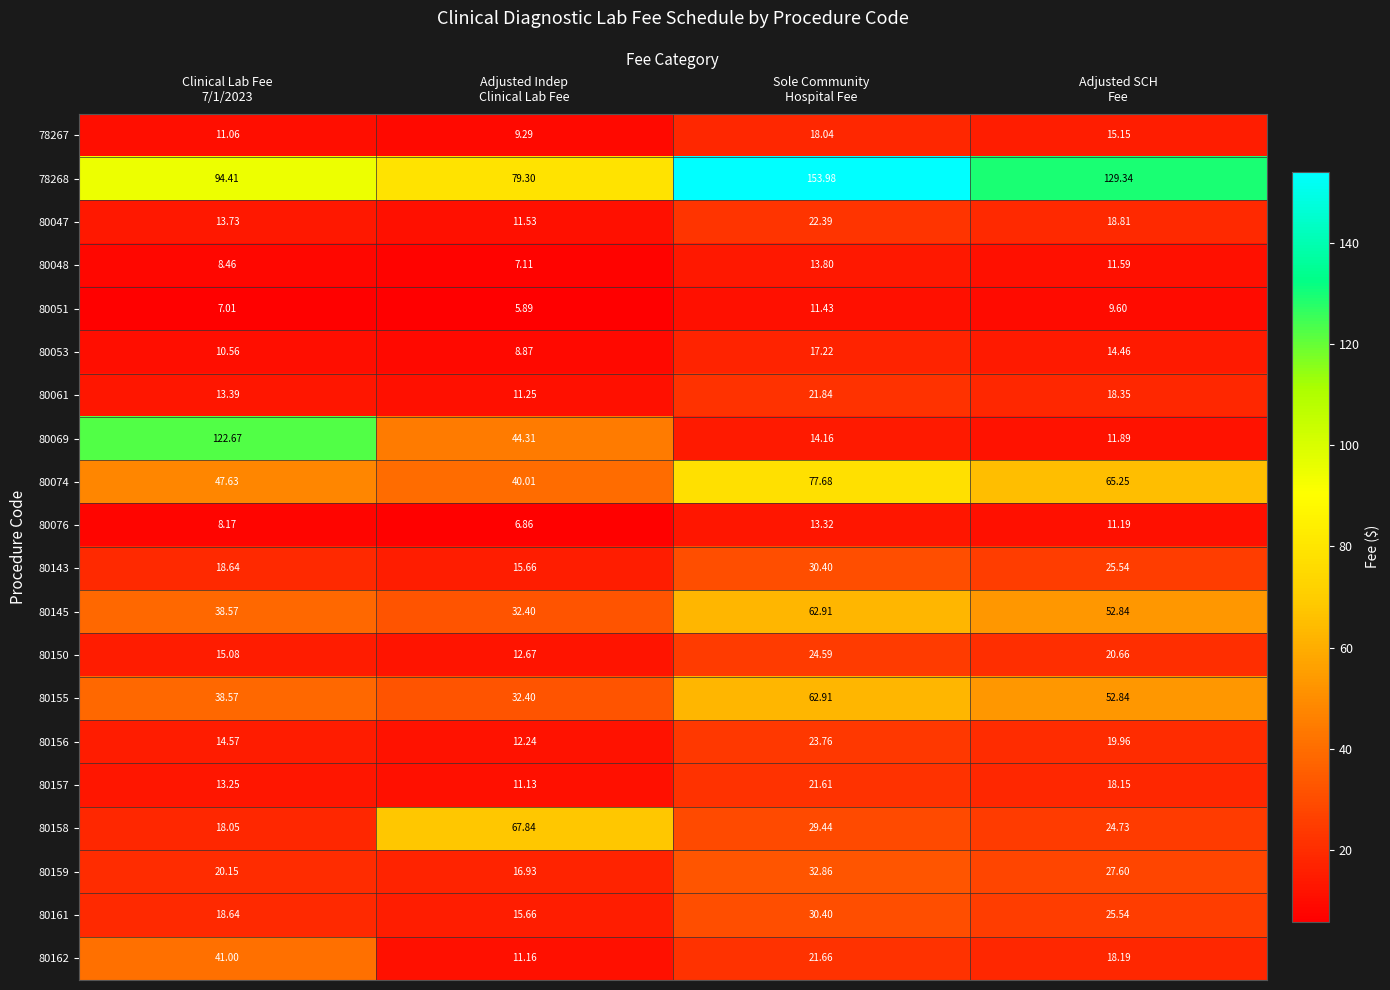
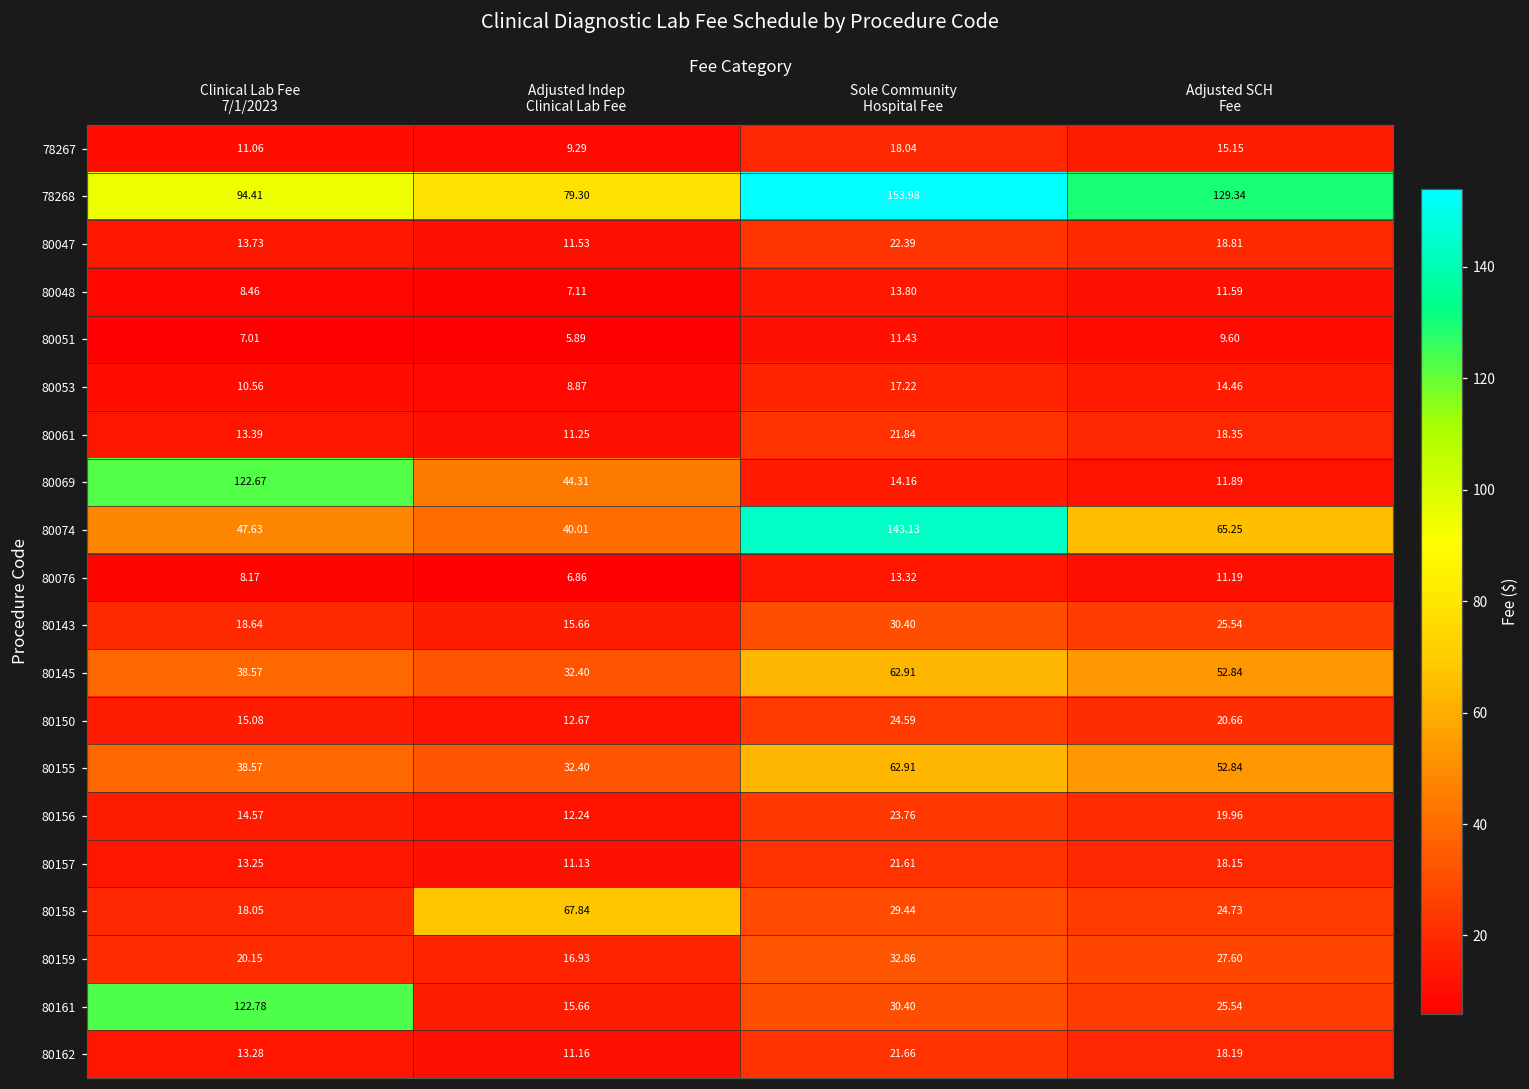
  {
    "78267": {
      "Clinical Lab Fee 7/1/2023": 11.06,
      "Adjusted Indep Clinical Lab Fee": 9.29,
      "Sole Community Hospital Fee": 18.04,
      "Adjusted SCH Fee": 15.15
    },
    "78268": {
      "Clinical Lab Fee 7/1/2023": 94.41,
      "Adjusted Indep Clinical Lab Fee": 79.30,
      "Sole Community Hospital Fee": 153.98,
      "Adjusted SCH Fee": 129.34
    },
    "80047": {
      "Clinical Lab Fee 7/1/2023": 13.73,
      "Adjusted Indep Clinical Lab Fee": 11.53,
      "Sole Community Hospital Fee": 22.39,
      "Adjusted SCH Fee": 18.81
    },
    "80048": {
      "Clinical Lab Fee 7/1/2023": 8.46,
      "Adjusted Indep Clinical Lab Fee": 7.11,
      "Sole Community Hospital Fee": 13.80,
      "Adjusted SCH Fee": 11.59
    },
    "80051": {
      "Clinical Lab Fee 7/1/2023": 7.01,
      "Adjusted Indep Clinical Lab Fee": 5.89,
      "Sole Community Hospital Fee": 11.43,
      "Adjusted SCH Fee": 9.60
    },
    "80053": {
      "Clinical Lab Fee 7/1/2023": 10.56,
      "Adjusted Indep Clinical Lab Fee": 8.87,
      "Sole Community Hospital Fee": 17.22,
      "Adjusted SCH Fee": 14.46
    },
    "80061": {
      "Clinical Lab Fee 7/1/2023": 13.39,
      "Adjusted Indep Clinical Lab Fee": 11.25,
      "Sole Community Hospital Fee": 21.84,
      "Adjusted SCH Fee": 18.35
    },
    "80069": {
      "Clinical Lab Fee 7/1/2023": 122.67,
      "Adjusted Indep Clinical Lab Fee": 44.31,
      "Sole Community Hospital Fee": 14.16,
      "Adjusted SCH Fee": 11.89
    },
    "80074": {
      "Clinical Lab Fee 7/1/2023": 47.63,
      "Adjusted Indep Clinical Lab Fee": 40.01,
-     "Sole Community Hospital Fee": 77.68,
+     "Sole Community Hospital Fee": 143.13,
      "Adjusted SCH Fee": 65.25
    },
    "80076": {
      "Clinical Lab Fee 7/1/2023": 8.17,
      "Adjusted Indep Clinical Lab Fee": 6.86,
      "Sole Community Hospital Fee": 13.32,
      "Adjusted SCH Fee": 11.19
    },
    "80143": {
      "Clinical Lab Fee 7/1/2023": 18.64,
      "Adjusted Indep Clinical Lab Fee": 15.66,
      "Sole Community Hospital Fee": 30.40,
      "Adjusted SCH Fee": 25.54
    },
    "80145": {
      "Clinical Lab Fee 7/1/2023": 38.57,
      "Adjusted Indep Clinical Lab Fee": 32.40,
      "Sole Community Hospital Fee": 62.91,
      "Adjusted SCH Fee": 52.84
    },
    "80150": {
      "Clinical Lab Fee 7/1/2023": 15.08,
      "Adjusted Indep Clinical Lab Fee": 12.67,
      "Sole Community Hospital Fee": 24.59,
      "Adjusted SCH Fee": 20.66
    },
    "80155": {
      "Clinical Lab Fee 7/1/2023": 38.57,
      "Adjusted Indep Clinical Lab Fee": 32.40,
      "Sole Community Hospital Fee": 62.91,
      "Adjusted SCH Fee": 52.84
    },
    "80156": {
      "Clinical Lab Fee 7/1/2023": 14.57,
      "Adjusted Indep Clinical Lab Fee": 12.24,
      "Sole Community Hospital Fee": 23.76,
      "Adjusted SCH Fee": 19.96
    },
    "80157": {
      "Clinical Lab Fee 7/1/2023": 13.25,
      "Adjusted Indep Clinical Lab Fee": 11.13,
      "Sole Community Hospital Fee": 21.61,
      "Adjusted SCH Fee": 18.15
    },
    "80158": {
      "Clinical Lab Fee 7/1/2023": 18.05,
      "Adjusted Indep Clinical Lab Fee": 67.84,
      "Sole Community Hospital Fee": 29.44,
      "Adjusted SCH Fee": 24.73
    },
    "80159": {
      "Clinical Lab Fee 7/1/2023": 20.15,
      "Adjusted Indep Clinical Lab Fee": 16.93,
      "Sole Community Hospital Fee": 32.86,
      "Adjusted SCH Fee": 27.60
    },
    "80161": {
-     "Clinical Lab Fee 7/1/2023": 18.64,
+     "Clinical Lab Fee 7/1/2023": 122.78,
      "Adjusted Indep Clinical Lab Fee": 15.66,
      "Sole Community Hospital Fee": 30.40,
      "Adjusted SCH Fee": 25.54
    },
    "80162": {
-     "Clinical Lab Fee 7/1/2023": 41.00,
+     "Clinical Lab Fee 7/1/2023": 13.28,
      "Adjusted Indep Clinical Lab Fee": 11.16,
      "Sole Community Hospital Fee": 21.66,
      "Adjusted SCH Fee": 18.19
    }
  }
